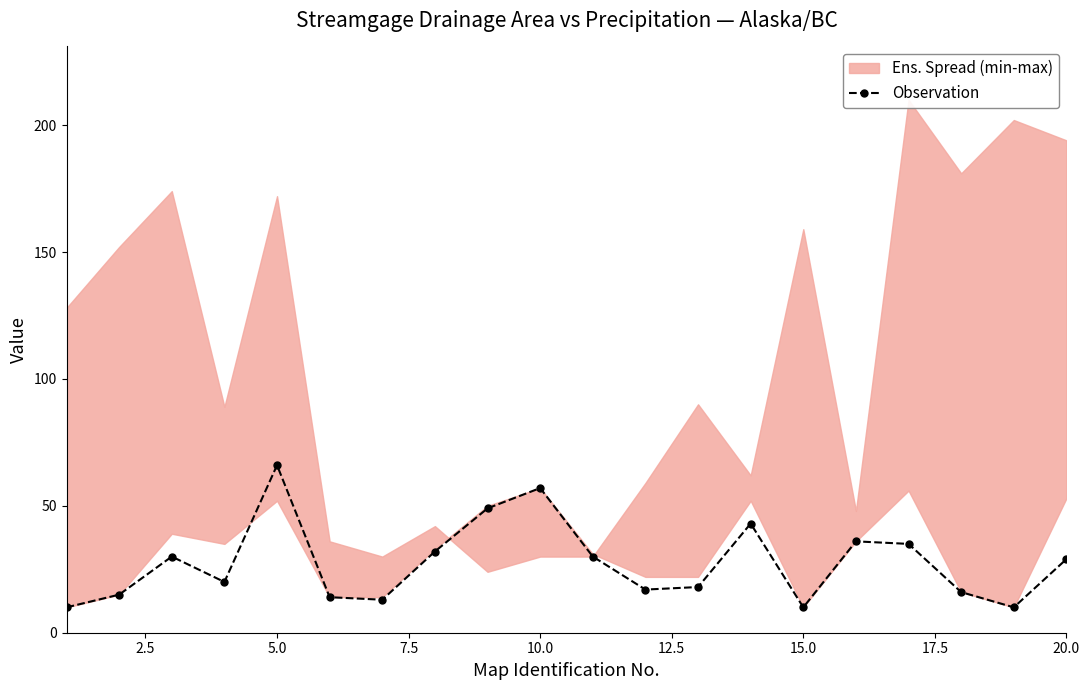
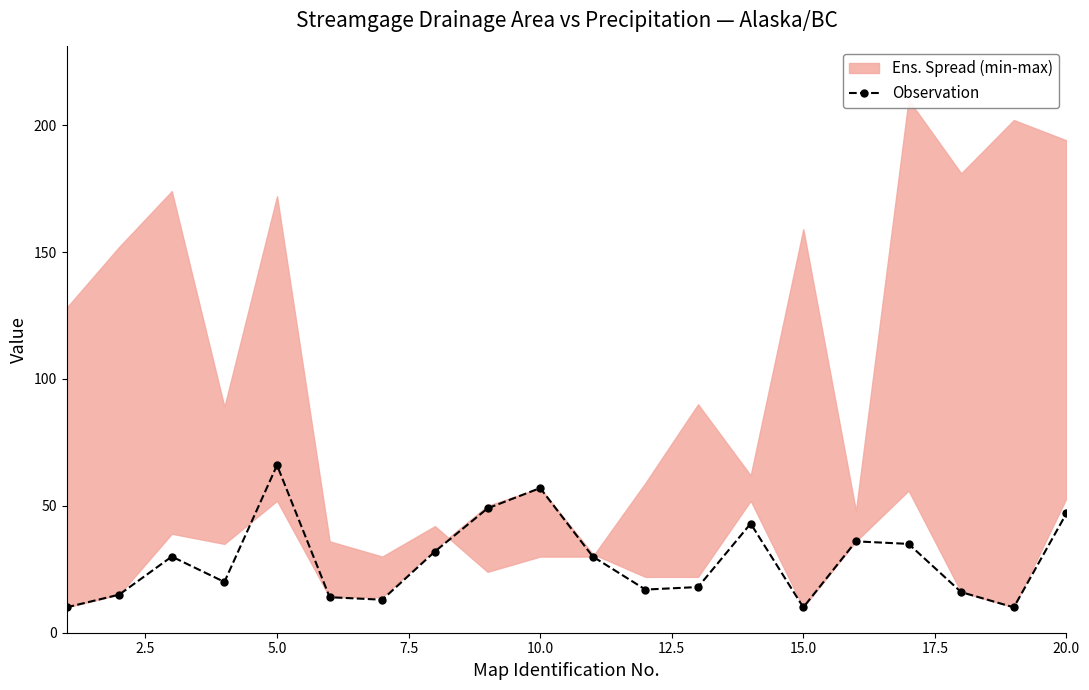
  {
    "Observation": {
      "5.0": 66,
      "15.0": 10,
-     "20.0": 29
+     "20.0": 47
    }
  }
